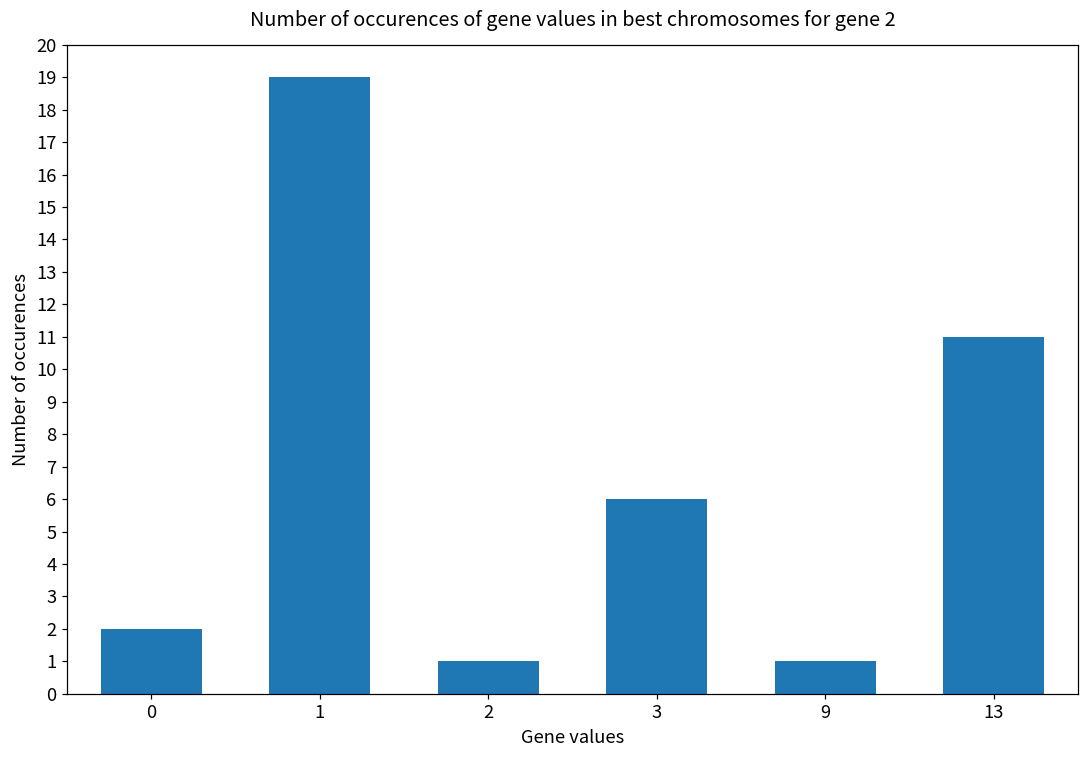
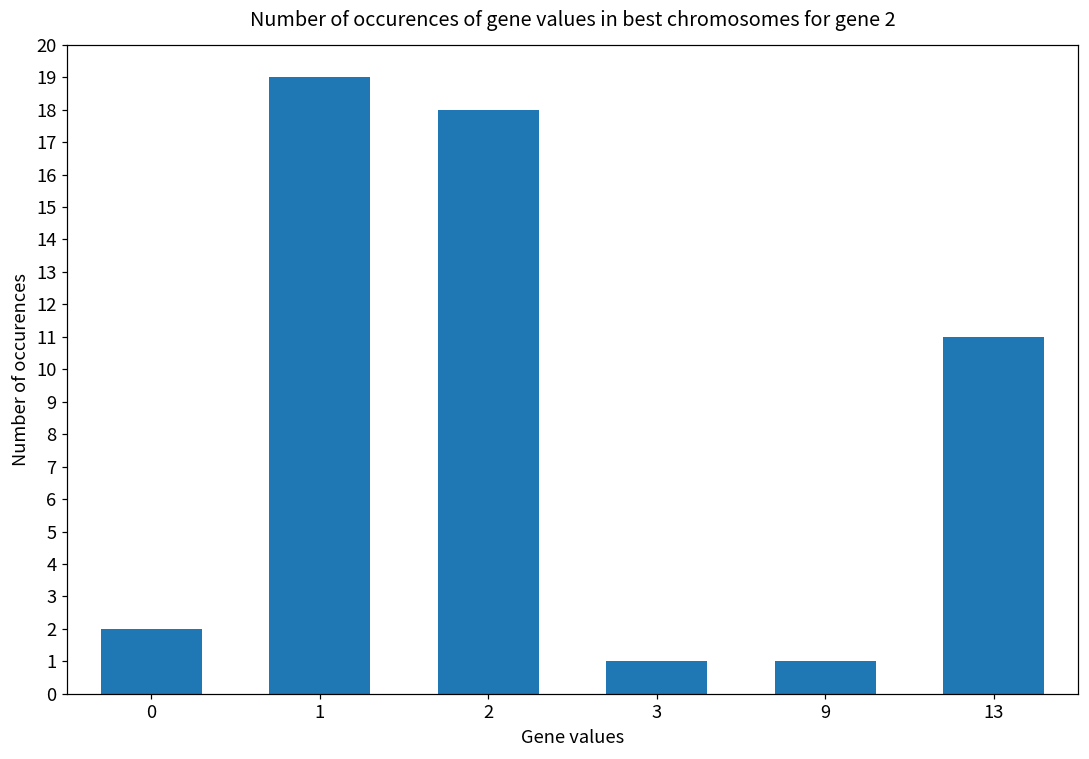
  {
    "0": 2,
    "1": 19,
-   "2": 1,
-   "3": 6,
+   "2": 18,
+   "3": 1,
    "9": 1,
    "13": 11
  }
